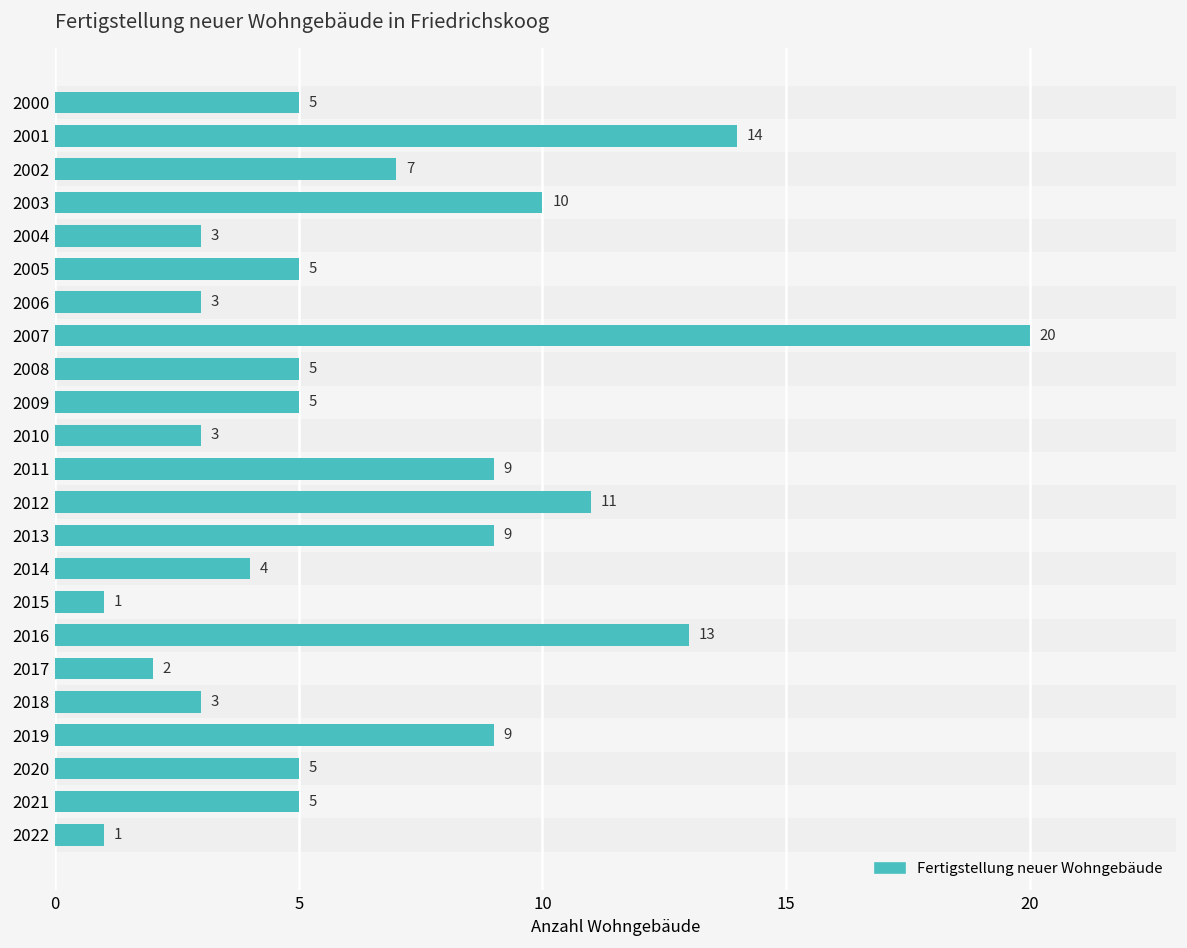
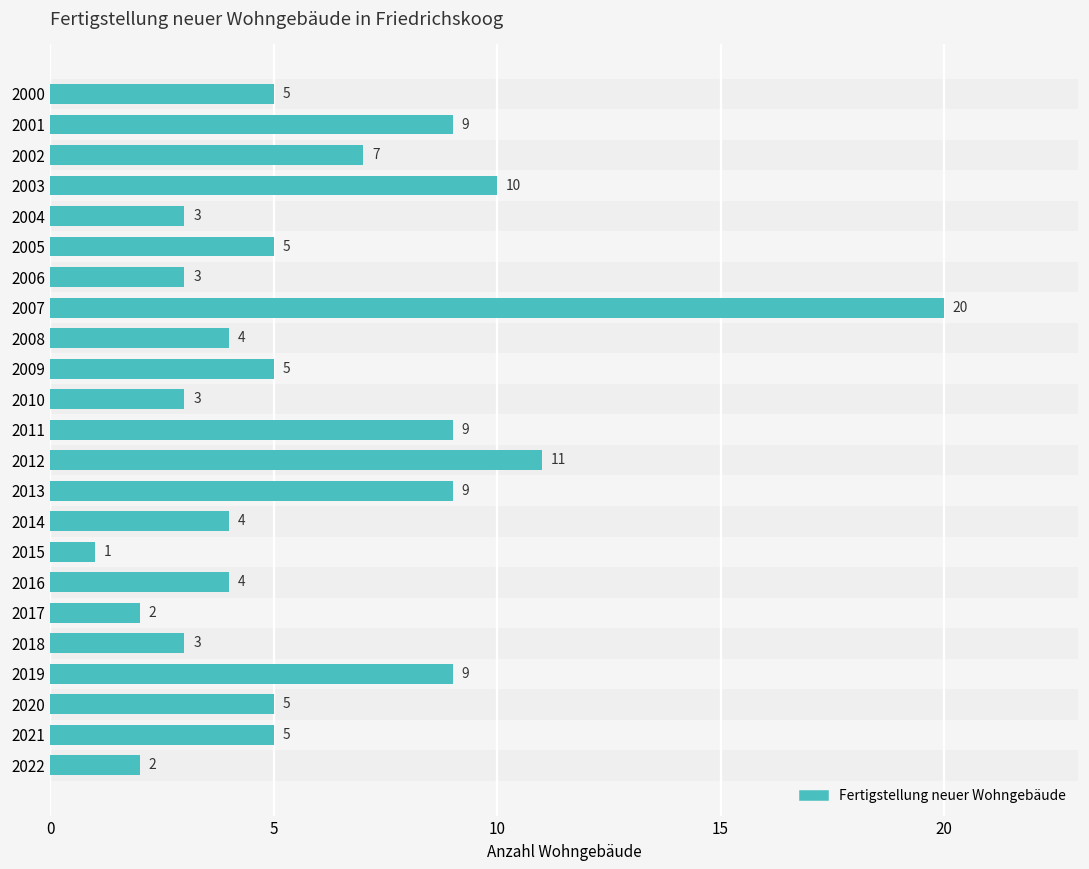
  {
    "2000": 5,
-   "2001": 14,
+   "2001": 9,
    "2002": 7,
    "2003": 10,
    "2004": 3,
    "2005": 5,
    "2006": 3,
    "2007": 20,
-   "2008": 5,
+   "2008": 4,
    "2009": 5,
    "2010": 3,
    "2011": 9,
    "2012": 11,
    "2013": 9,
    "2014": 4,
    "2015": 1,
-   "2016": 13,
+   "2016": 4,
    "2017": 2,
    "2018": 3,
    "2019": 9,
    "2020": 5,
    "2021": 5,
-   "2022": 1
+   "2022": 2
  }
